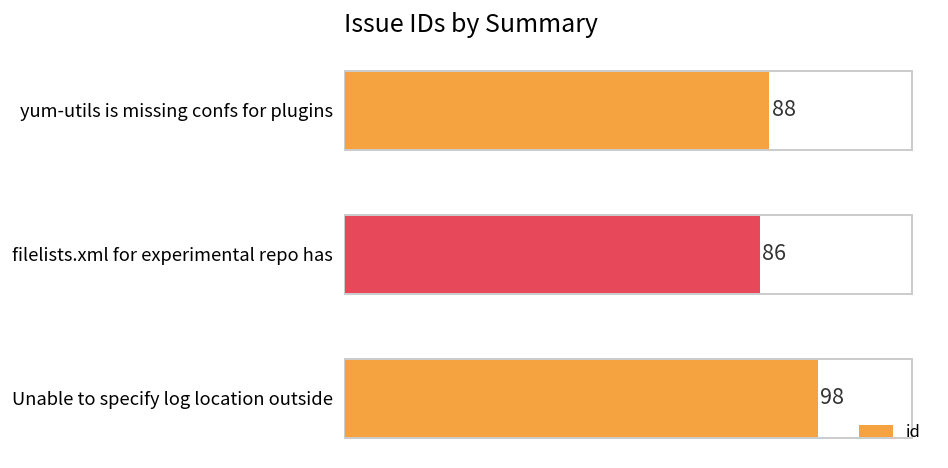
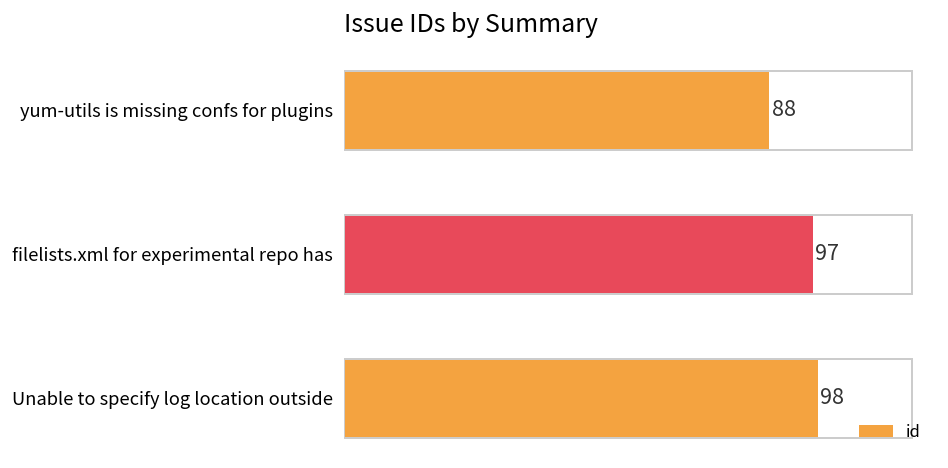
  {
    "yum-utils is missing confs for plugins": 88,
-   "filelists.xml for experimental repo has": 86,
+   "filelists.xml for experimental repo has": 97,
    "Unable to specify log location outside": 98
  }
